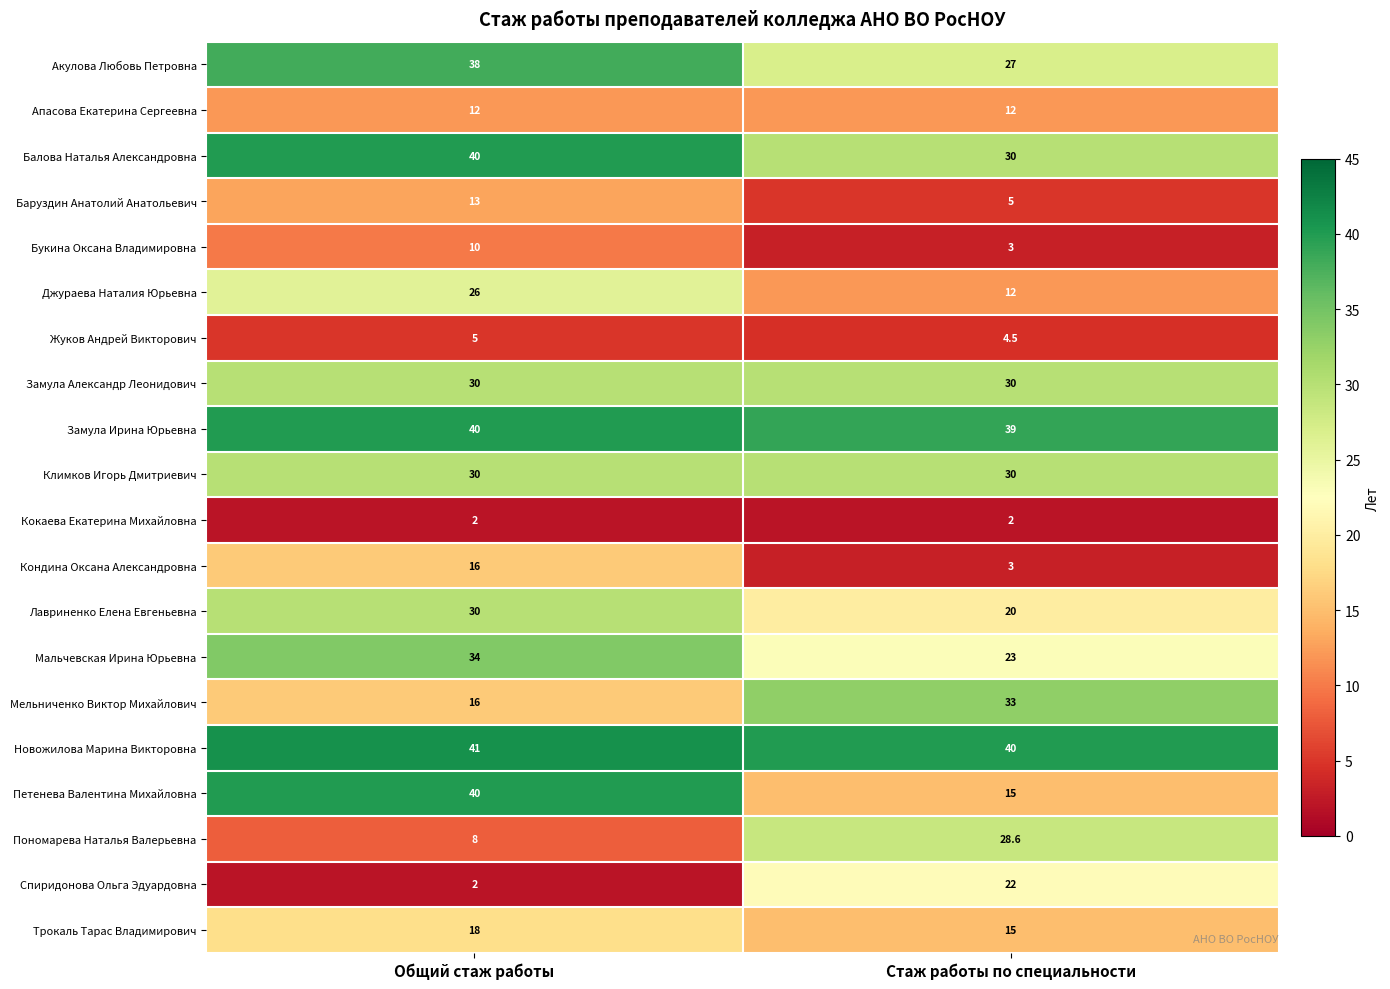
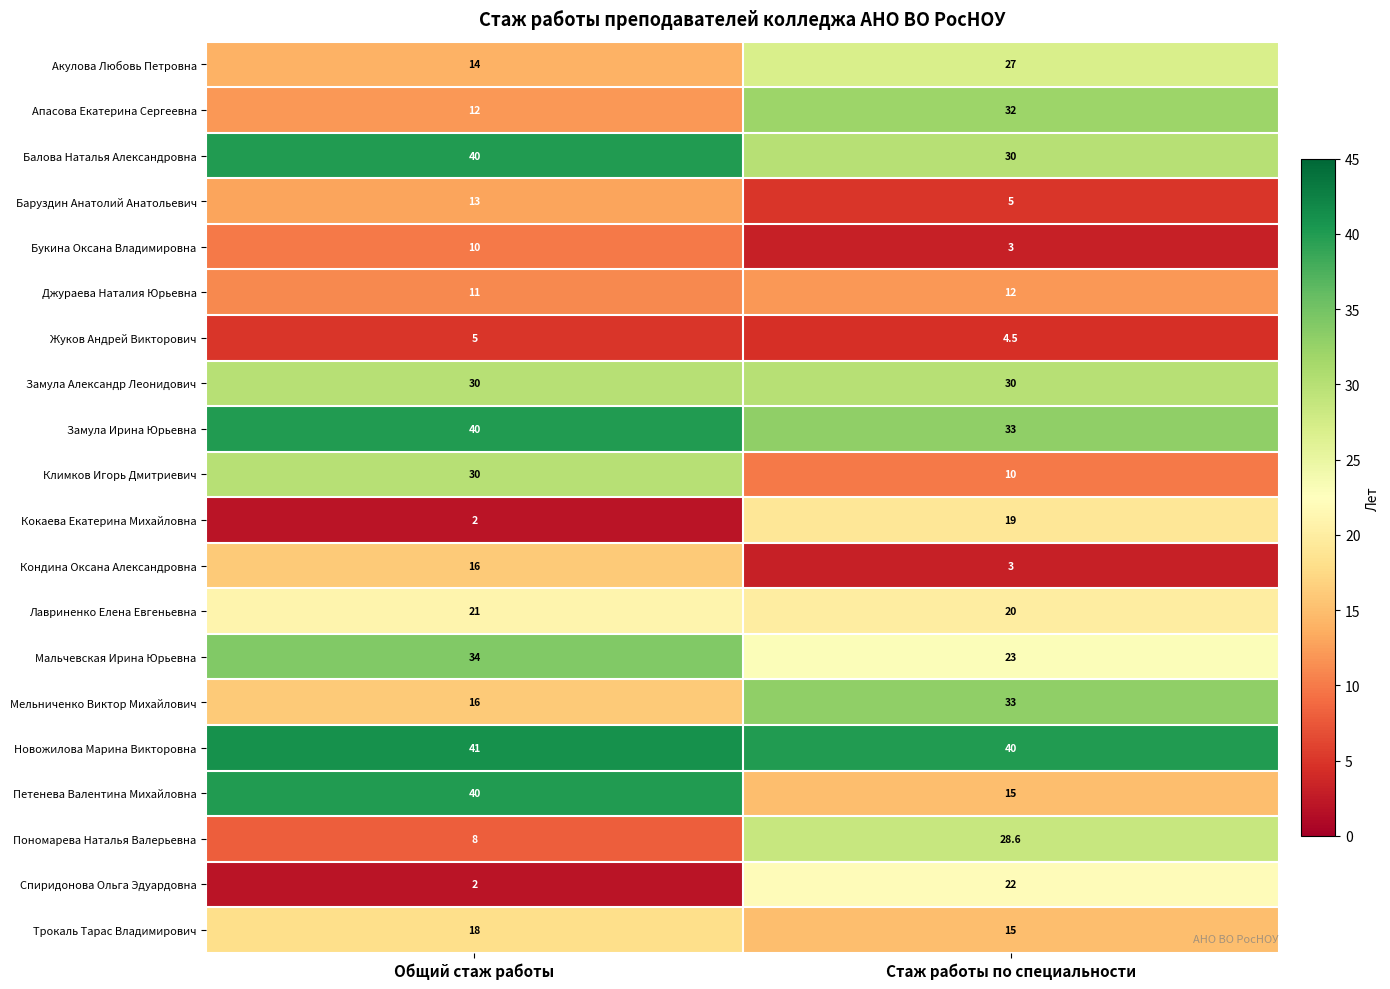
  {
    "Акулова Любовь Петровна": {
-     "Общий стаж работы": 38,
+     "Общий стаж работы": 14,
      "Стаж работы по специальности": 27
    },
    "Апасова Екатерина Сергеевна": {
      "Общий стаж работы": 12,
-     "Стаж работы по специальности": 12
+     "Стаж работы по специальности": 32
    },
    "Балова Наталья Александровна": {
      "Общий стаж работы": 40,
      "Стаж работы по специальности": 30
    },
    "Баруздин Анатолий Анатольевич": {
      "Общий стаж работы": 13,
      "Стаж работы по специальности": 5
    },
    "Букина Оксана Владимировна": {
      "Общий стаж работы": 10,
      "Стаж работы по специальности": 3
    },
    "Джураева Наталия Юрьевна": {
-     "Общий стаж работы": 26,
+     "Общий стаж работы": 11,
      "Стаж работы по специальности": 12
    },
    "Жуков Андрей Викторович": {
      "Общий стаж работы": 5,
      "Стаж работы по специальности": 4.5
    },
    "Замула Александр Леонидович": {
      "Общий стаж работы": 30,
      "Стаж работы по специальности": 30
    },
    "Замула Ирина Юрьевна": {
      "Общий стаж работы": 40,
-     "Стаж работы по специальности": 39
+     "Стаж работы по специальности": 33
    },
    "Климков Игорь Дмитриевич": {
      "Общий стаж работы": 30,
-     "Стаж работы по специальности": 30
+     "Стаж работы по специальности": 10
    },
    "Кокаева Екатерина Михайловна": {
      "Общий стаж работы": 2,
-     "Стаж работы по специальности": 2
+     "Стаж работы по специальности": 19
    },
    "Кондина Оксана Александровна": {
      "Общий стаж работы": 16,
      "Стаж работы по специальности": 3
    },
    "Лавриненко Елена Евгеньевна": {
-     "Общий стаж работы": 30,
+     "Общий стаж работы": 21,
      "Стаж работы по специальности": 20
    },
    "Мальчевская Ирина Юрьевна": {
      "Общий стаж работы": 34,
      "Стаж работы по специальности": 23
    },
    "Мельниченко Виктор Михайлович": {
      "Общий стаж работы": 16,
      "Стаж работы по специальности": 33
    },
    "Новожилова Марина Викторовна": {
      "Общий стаж работы": 41,
      "Стаж работы по специальности": 40
    },
    "Петенева Валентина Михайловна": {
      "Общий стаж работы": 40,
      "Стаж работы по специальности": 15
    },
    "Пономарева Наталья Валерьевна": {
      "Общий стаж работы": 8,
      "Стаж работы по специальности": 28.6
    },
    "Спиридонова Ольга Эдуардовна": {
      "Общий стаж работы": 2,
      "Стаж работы по специальности": 22
    },
    "Трокаль Тарас Владимирович": {
      "Общий стаж работы": 18
    }
  }
